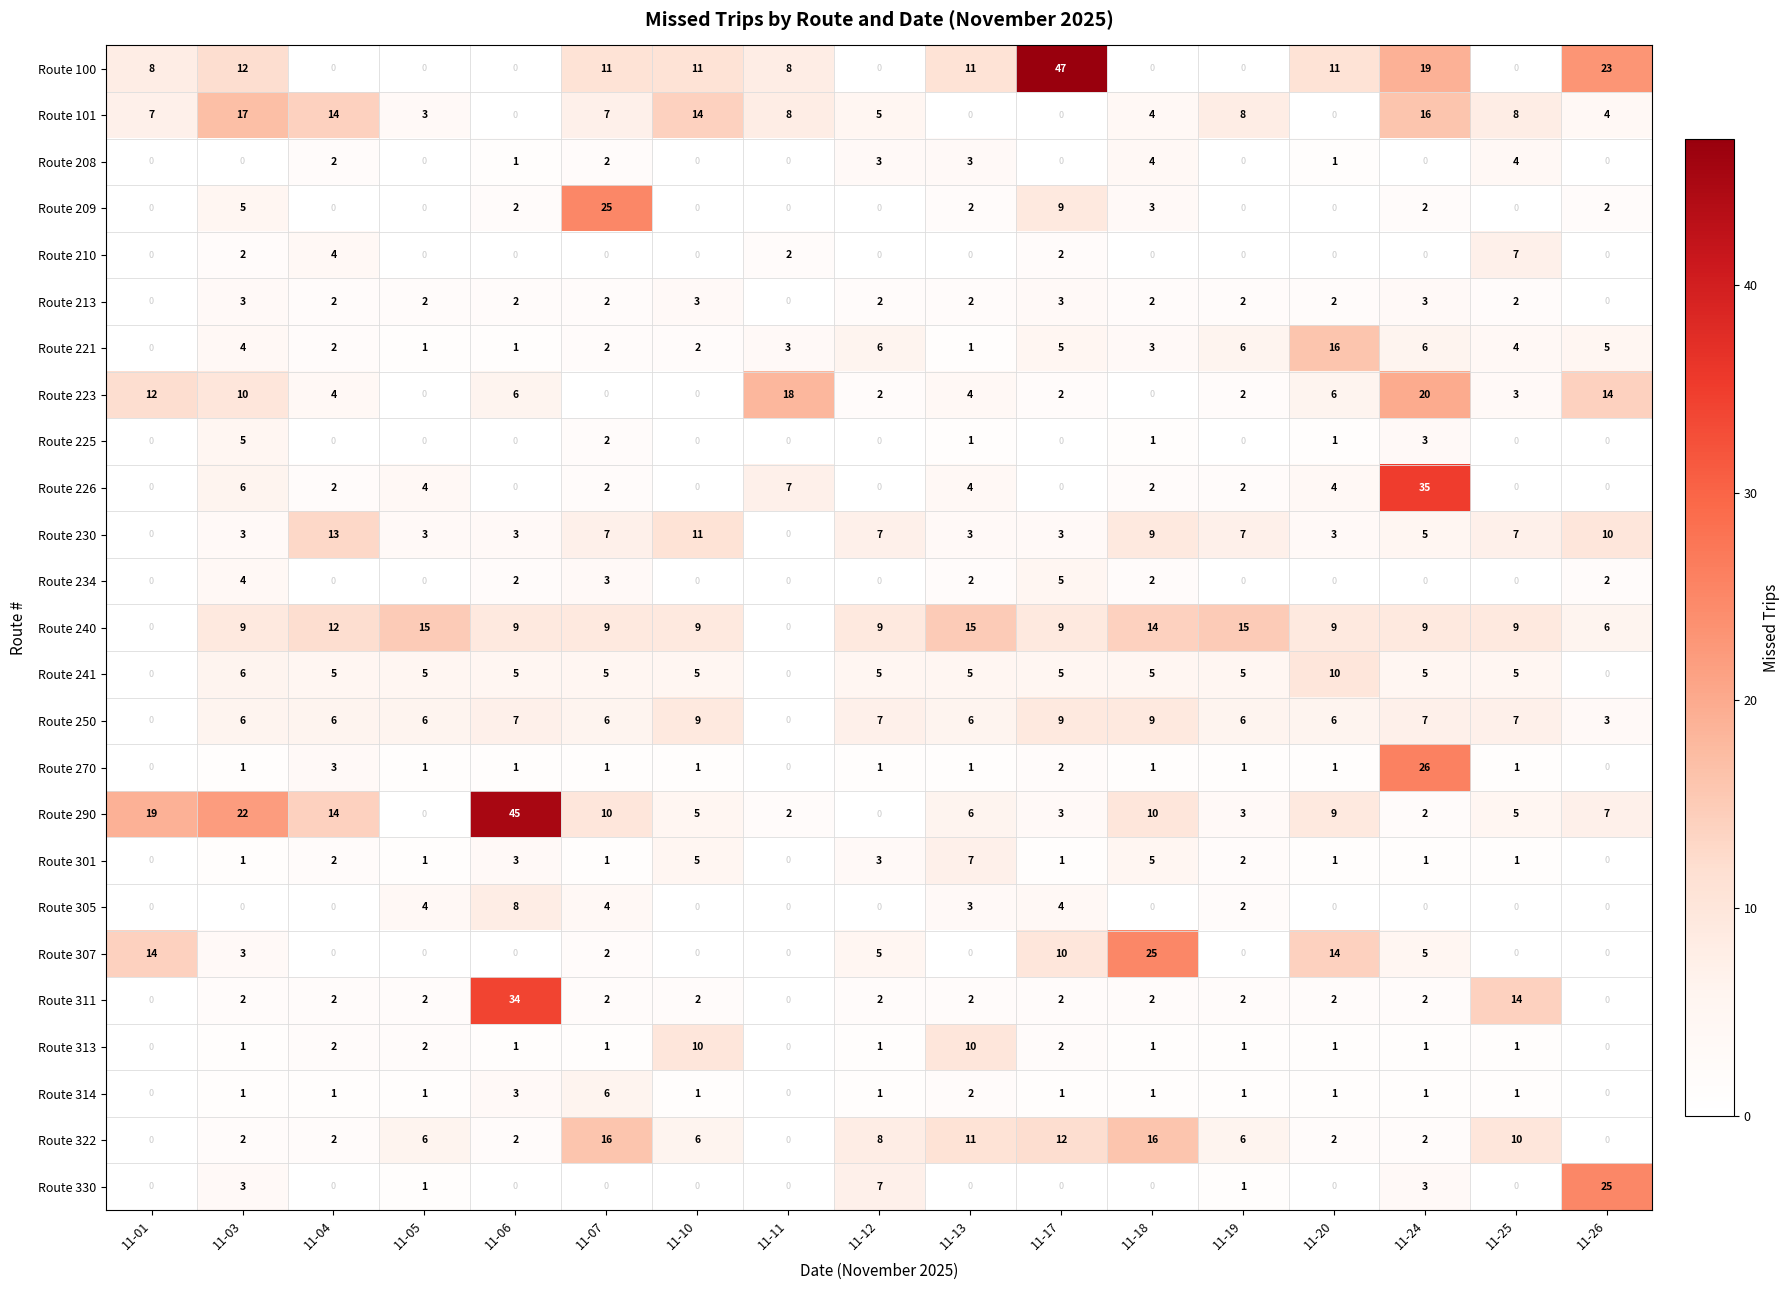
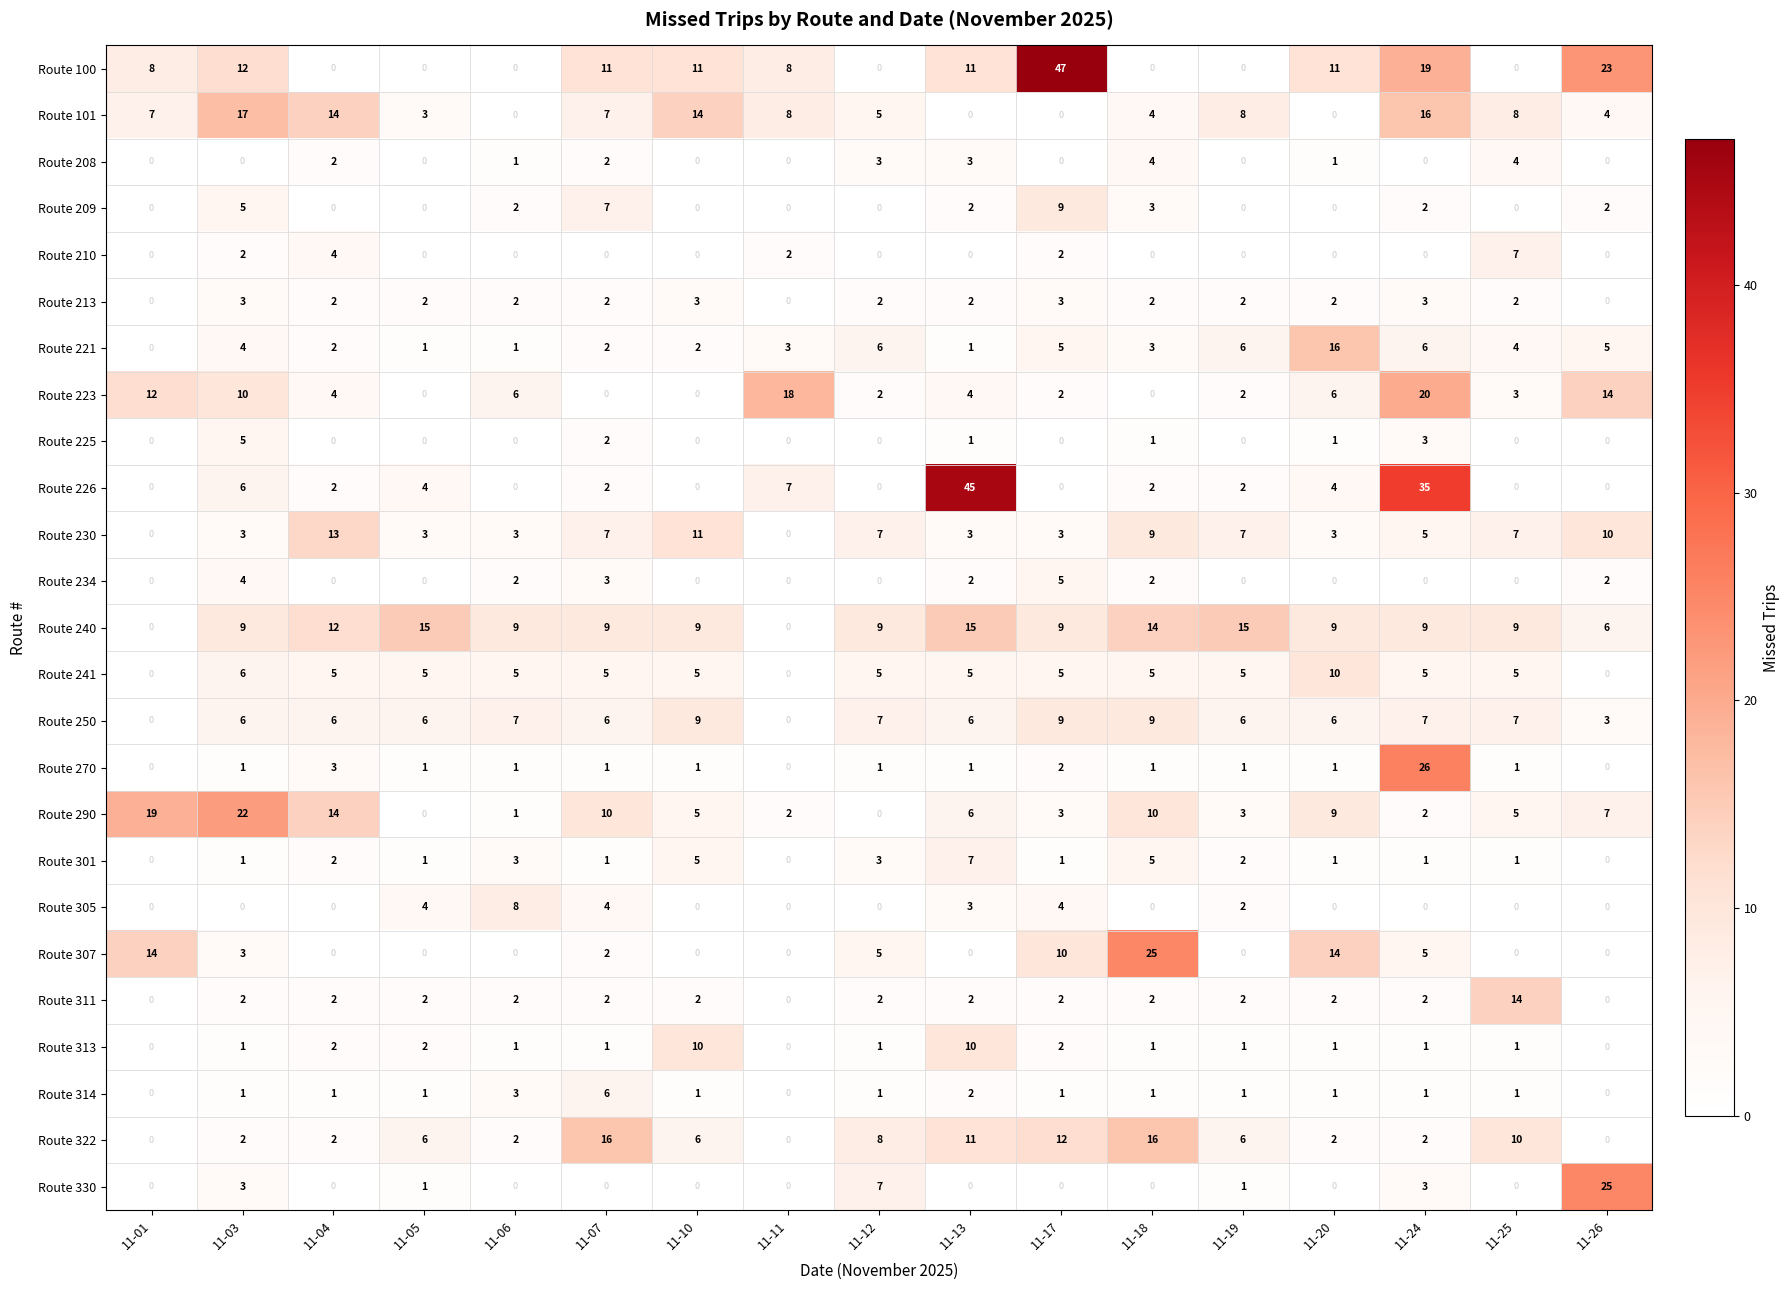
  {
    "Route 209": {
      "11-01": 0,
      "11-03": 5,
      "11-04": 0,
      "11-05": 0,
      "11-06": 2,
-     "11-07": 25,
+     "11-07": 7,
      "11-10": 0,
      "11-11": 0,
      "11-12": 0,
      "11-13": 2,
      "11-17": 9,
      "11-18": 3,
      "11-19": 0,
      "11-20": 0,
      "11-24": 2,
      "11-25": 0,
      "11-26": 2
    },
    "Route 226": {
      "11-01": 0,
      "11-03": 6,
      "11-04": 2,
      "11-05": 4,
      "11-06": 0,
      "11-07": 2,
      "11-10": 0,
      "11-11": 7,
      "11-12": 0,
-     "11-13": 4,
+     "11-13": 45,
      "11-17": 0,
      "11-18": 2,
      "11-19": 2,
      "11-20": 4,
      "11-24": 35,
      "11-25": 0,
      "11-26": 0
    },
    "Route 290": {
      "11-01": 19,
      "11-03": 22,
      "11-04": 14,
      "11-05": 0,
-     "11-06": 45,
+     "11-06": 1,
      "11-07": 10,
      "11-10": 5,
      "11-11": 2,
      "11-12": 0,
      "11-13": 6,
      "11-17": 3,
      "11-18": 10,
      "11-19": 3,
      "11-20": 9,
      "11-24": 2,
      "11-25": 5,
      "11-26": 7
    },
    "Route 311": {
      "11-01": 0,
      "11-03": 2,
      "11-04": 2,
      "11-05": 2,
-     "11-06": 34,
+     "11-06": 2,
      "11-07": 2,
      "11-10": 2,
      "11-11": 0,
      "11-12": 2,
      "11-13": 2,
      "11-17": 2,
      "11-18": 2,
      "11-19": 2,
      "11-20": 2,
      "11-24": 2,
      "11-25": 14,
      "11-26": 0
    }
  }
